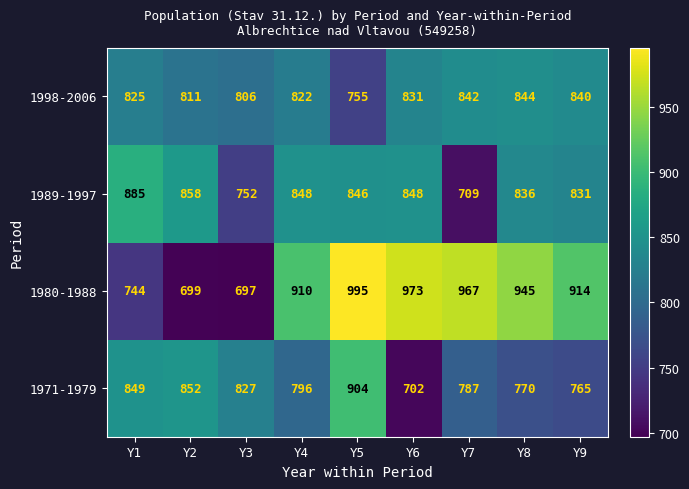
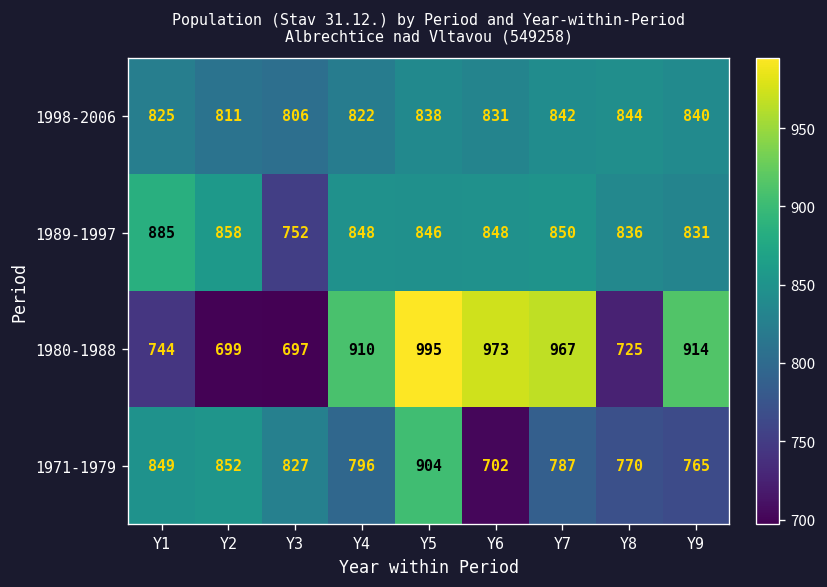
  {
    "1998-2006": {
      "Y1": 825,
      "Y2": 811,
      "Y3": 806,
      "Y4": 822,
-     "Y5": 755,
+     "Y5": 838,
      "Y6": 831,
      "Y7": 842,
      "Y8": 844,
      "Y9": 840
    },
    "1989-1997": {
      "Y1": 885,
      "Y2": 858,
      "Y3": 752,
      "Y4": 848,
      "Y5": 846,
      "Y6": 848,
-     "Y7": 709,
+     "Y7": 850,
      "Y8": 836,
      "Y9": 831
    },
    "1980-1988": {
      "Y1": 744,
      "Y2": 699,
      "Y3": 697,
      "Y4": 910,
      "Y5": 995,
      "Y6": 973,
      "Y7": 967,
-     "Y8": 945,
+     "Y8": 725,
      "Y9": 914
    },
    "1971-1979": {
      "Y1": 849,
      "Y2": 852,
      "Y3": 827,
      "Y4": 796,
      "Y5": 904,
      "Y6": 702,
      "Y7": 787,
      "Y8": 770,
      "Y9": 765
    }
  }
